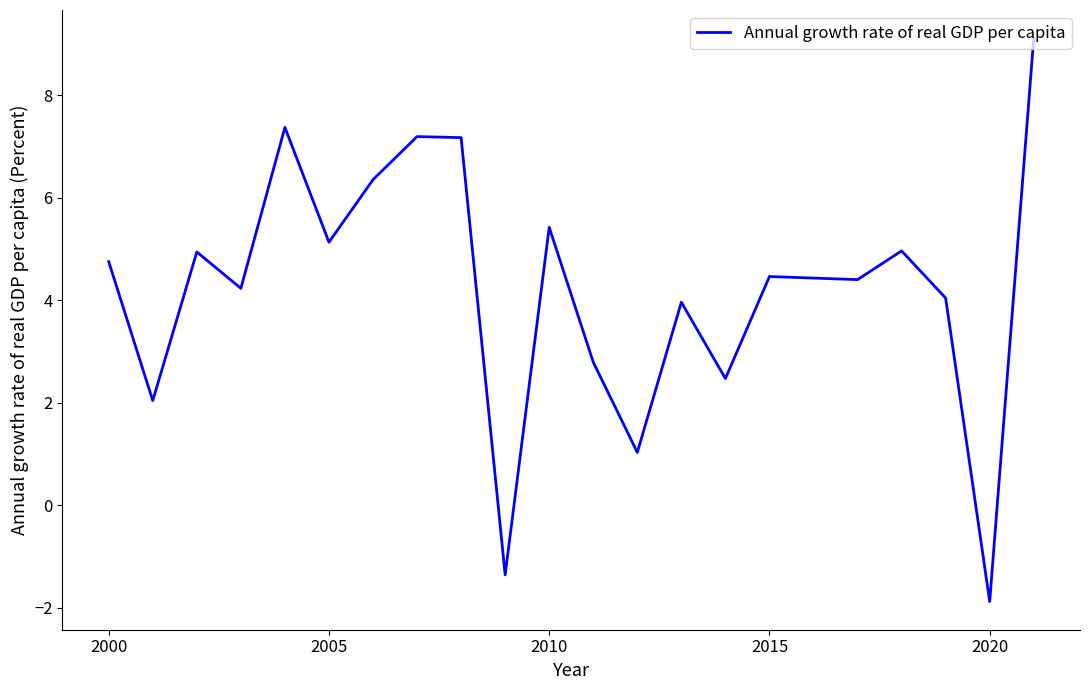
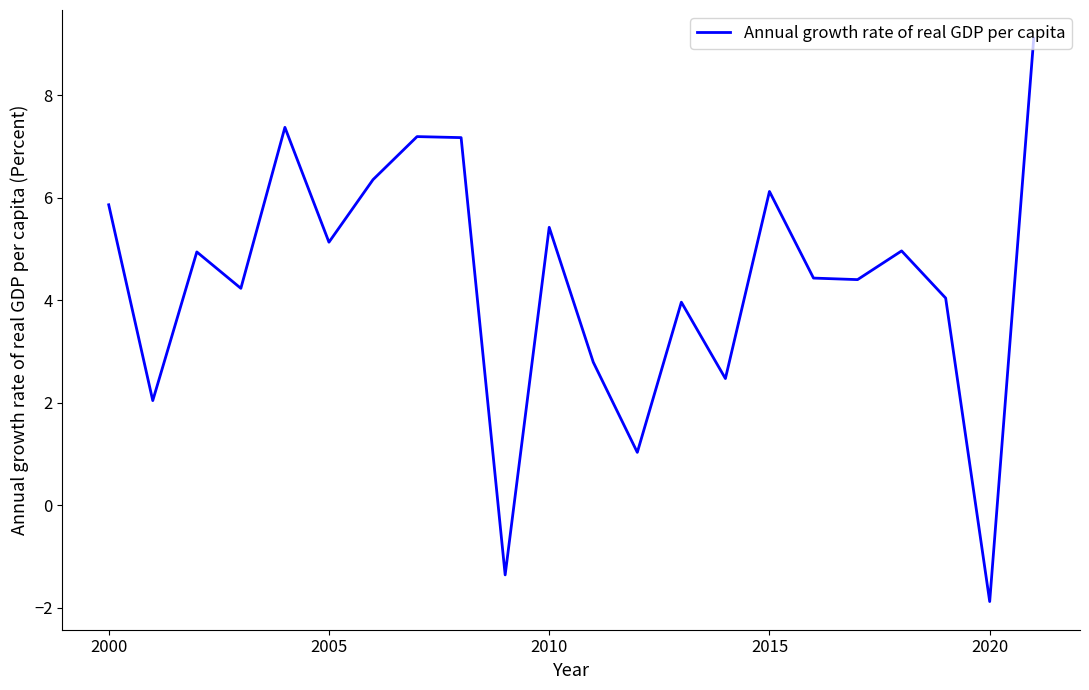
  {
-   "2000": 4.8,
+   "2000": 5.9,
    "2005": 5.1,
    "2010": 5.4,
-   "2015": 4.5,
+   "2015": 6.1,
    "2020": -1.9
  }
